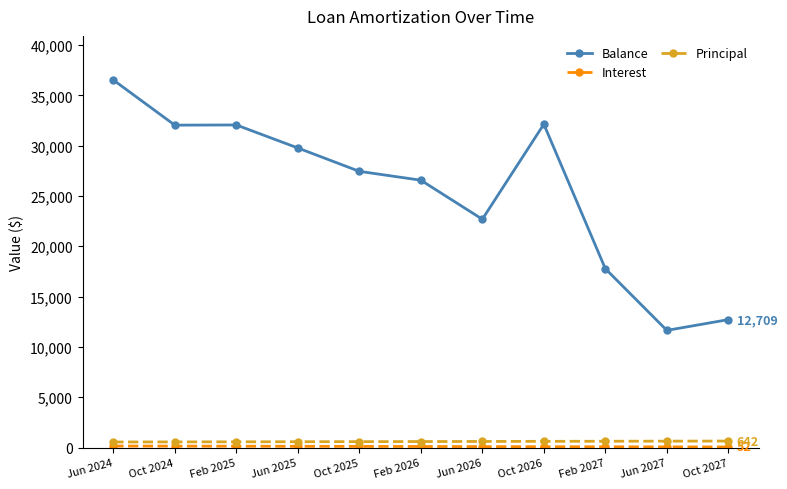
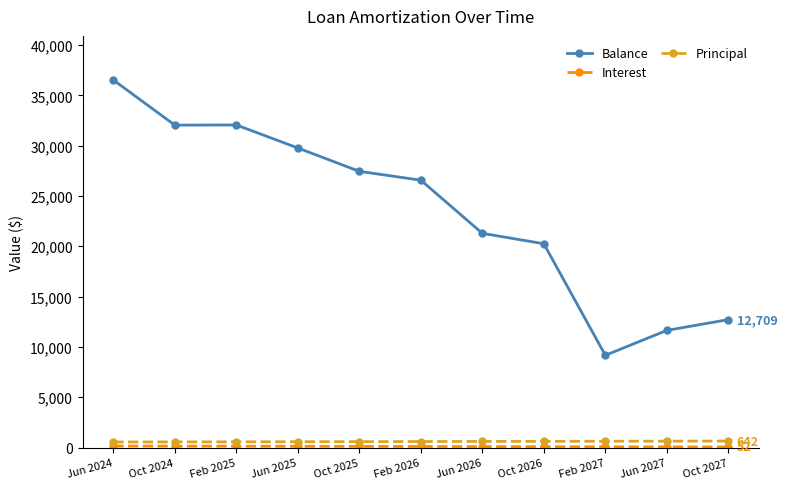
  {
    "Balance": {
      "Jun 2024": "36,500",
      "Oct 2024": "32,000",
      "Feb 2025": "32,100",
      "Jun 2025": "29,800",
      "Oct 2025": "27,400",
      "Feb 2026": "26,600",
-     "Jun 2026": "22,700",
-     "Oct 2026": "32,100",
-     "Feb 2027": "17,800",
+     "Jun 2026": "21,300",
+     "Oct 2026": "20,200",
+     "Feb 2027": "9,200",
      "Jun 2027": "11,600"
    }
  }
